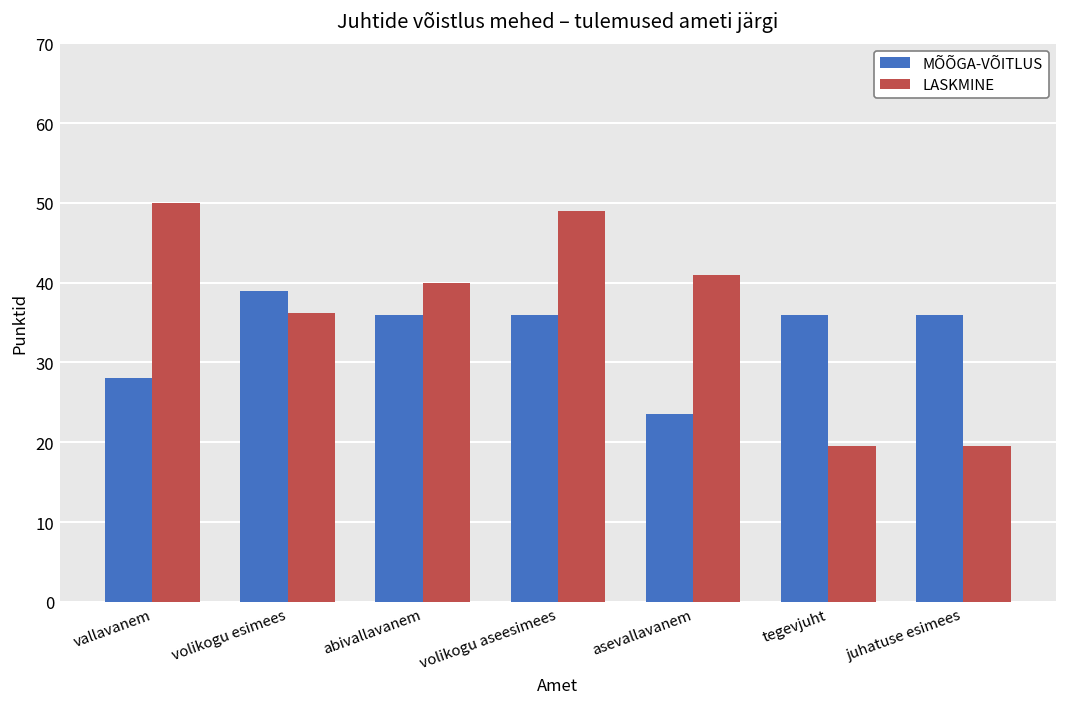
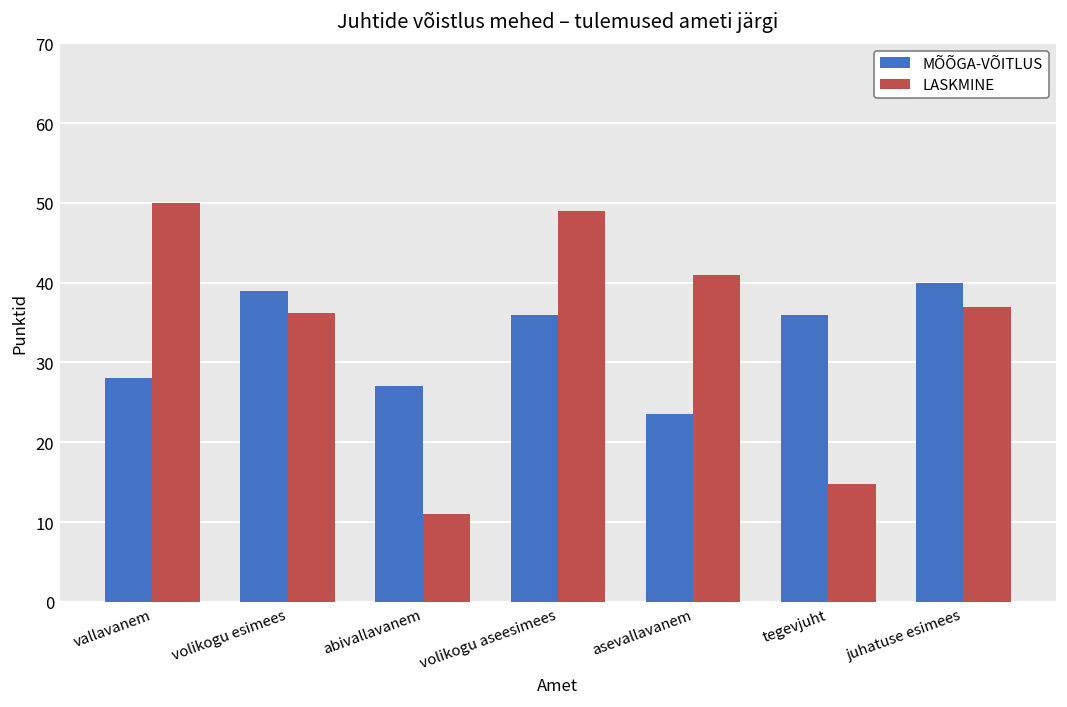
  {
    "MÕÕGA-VÕITLUS": {
      "vallavanem": 28,
      "volikogu esimees": 39,
-     "abivallavanem": 36,
+     "abivallavanem": 27,
      "volikogu aseesimees": 36,
      "asevallavanem": 24,
      "tegevjuht": 36,
-     "juhatuse esimees": 36
+     "juhatuse esimees": 40
    },
    "LASKMINE": {
      "vallavanem": 50,
      "volikogu esimees": 36,
-     "abivallavanem": 40,
+     "abivallavanem": 11,
      "volikogu aseesimees": 49,
      "asevallavanem": 41,
-     "tegevjuht": 20,
-     "juhatuse esimees": 20
+     "tegevjuht": 15,
+     "juhatuse esimees": 37
    }
  }
